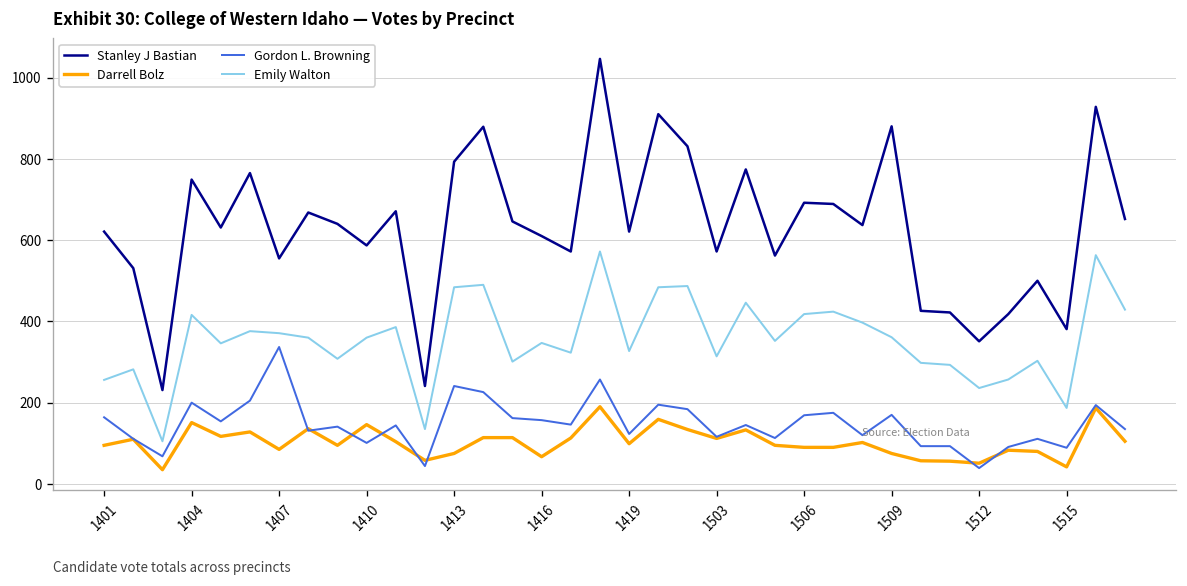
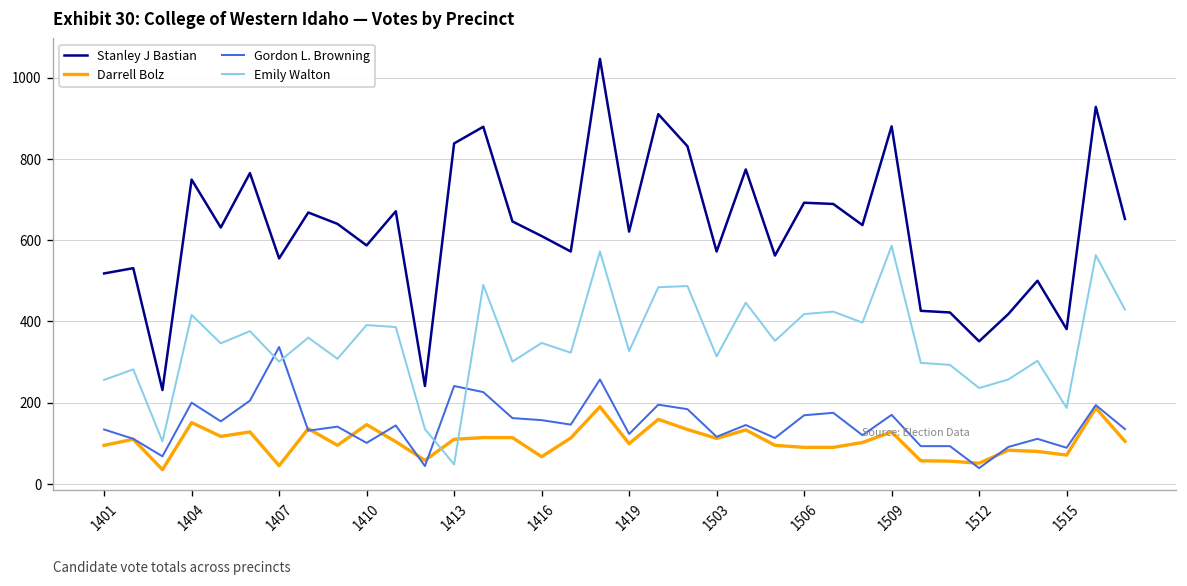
  {
    "Stanley J Bastian": {
-     "1401": 620,
+     "1401": 520,
      "1404": 750,
      "1407": 560,
      "1410": 590,
-     "1413": 790,
+     "1413": 840,
      "1416": 610,
      "1419": 620,
      "1503": 570,
      "1506": 690,
      "1509": 880,
      "1512": 350,
      "1515": 380
    },
    "Darrell Bolz": {
      "1401": 100,
      "1404": 150,
-     "1407": 90,
+     "1407": 50,
      "1410": 150,
-     "1413": 80,
+     "1413": 110,
      "1416": 70,
      "1419": 100,
      "1506": 90,
-     "1509": 80,
+     "1509": 130,
      "1512": 50,
-     "1515": 40
+     "1515": 70
    },
    "Gordon L. Browning": {
-     "1401": 160,
+     "1401": 130,
      "1404": 200,
      "1407": 340,
      "1410": 100,
      "1413": 240,
      "1416": 160,
      "1419": 120,
      "1506": 170,
      "1509": 170,
      "1512": 40,
      "1515": 90
    },
    "Emily Walton": {
      "1401": 260,
      "1404": 420,
-     "1407": 370,
-     "1410": 360,
-     "1413": 480,
+     "1407": 300,
+     "1410": 390,
+     "1413": 50,
      "1416": 350,
      "1419": 330,
      "1503": 310,
      "1506": 420,
-     "1509": 360,
+     "1509": 590,
      "1512": 240,
      "1515": 190
    }
  }
